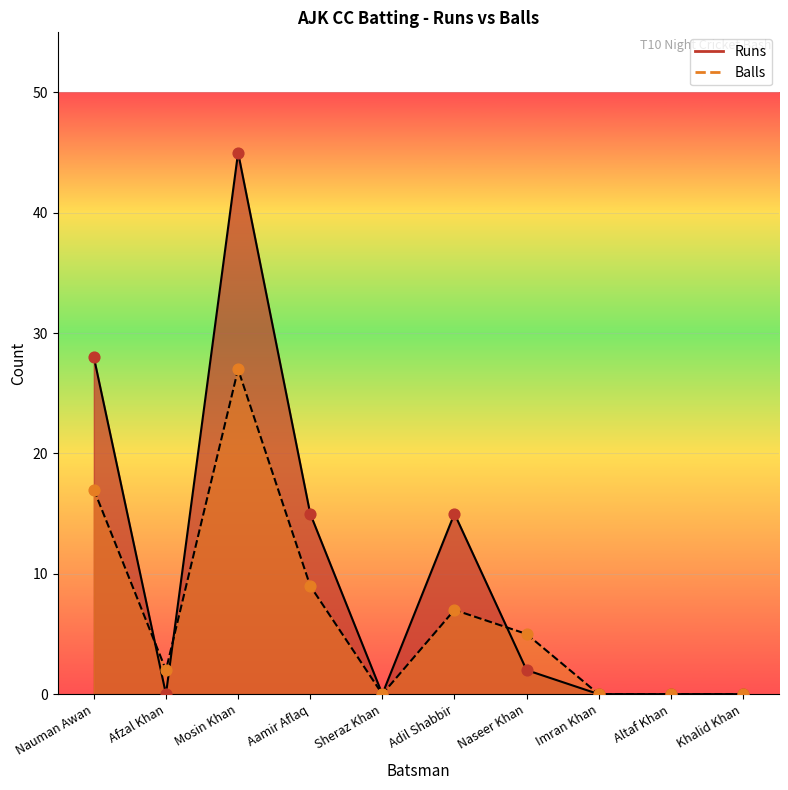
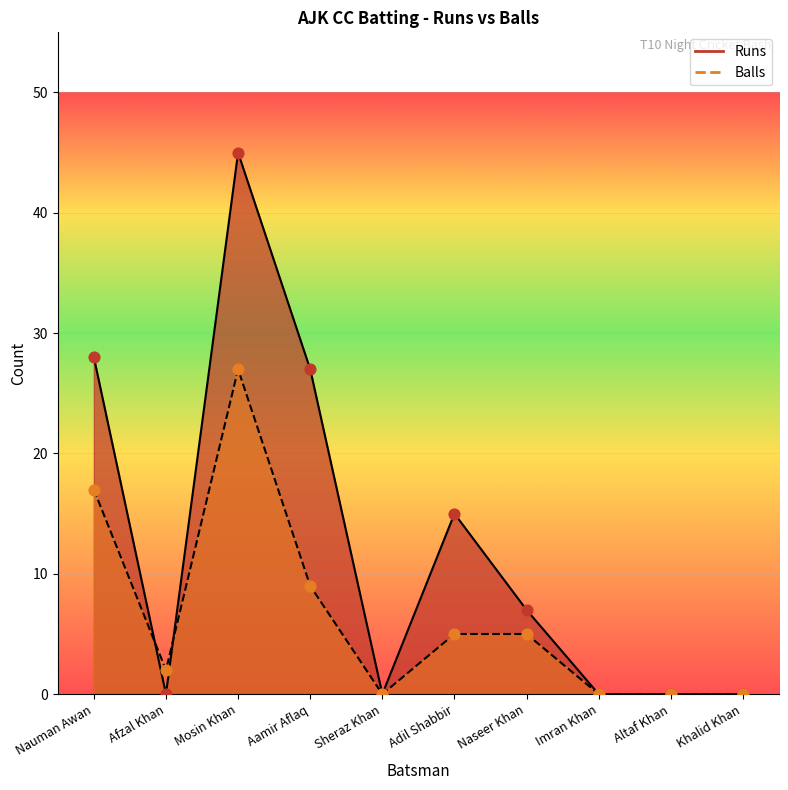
  {
    "Runs": {
      "Nauman Awan": 28,
      "Afzal Khan": 0,
      "Mosin Khan": 45,
-     "Aamir Aflaq": 15,
+     "Aamir Aflaq": 27,
      "Adil Shabbir": 15,
-     "Naseer Khan": 2
+     "Naseer Khan": 7
    },
    "Balls": {
      "Nauman Awan": 17,
      "Afzal Khan": 2,
      "Mosin Khan": 27,
      "Aamir Aflaq": 9,
-     "Adil Shabbir": 7,
+     "Adil Shabbir": 5,
      "Naseer Khan": 5
    }
  }
